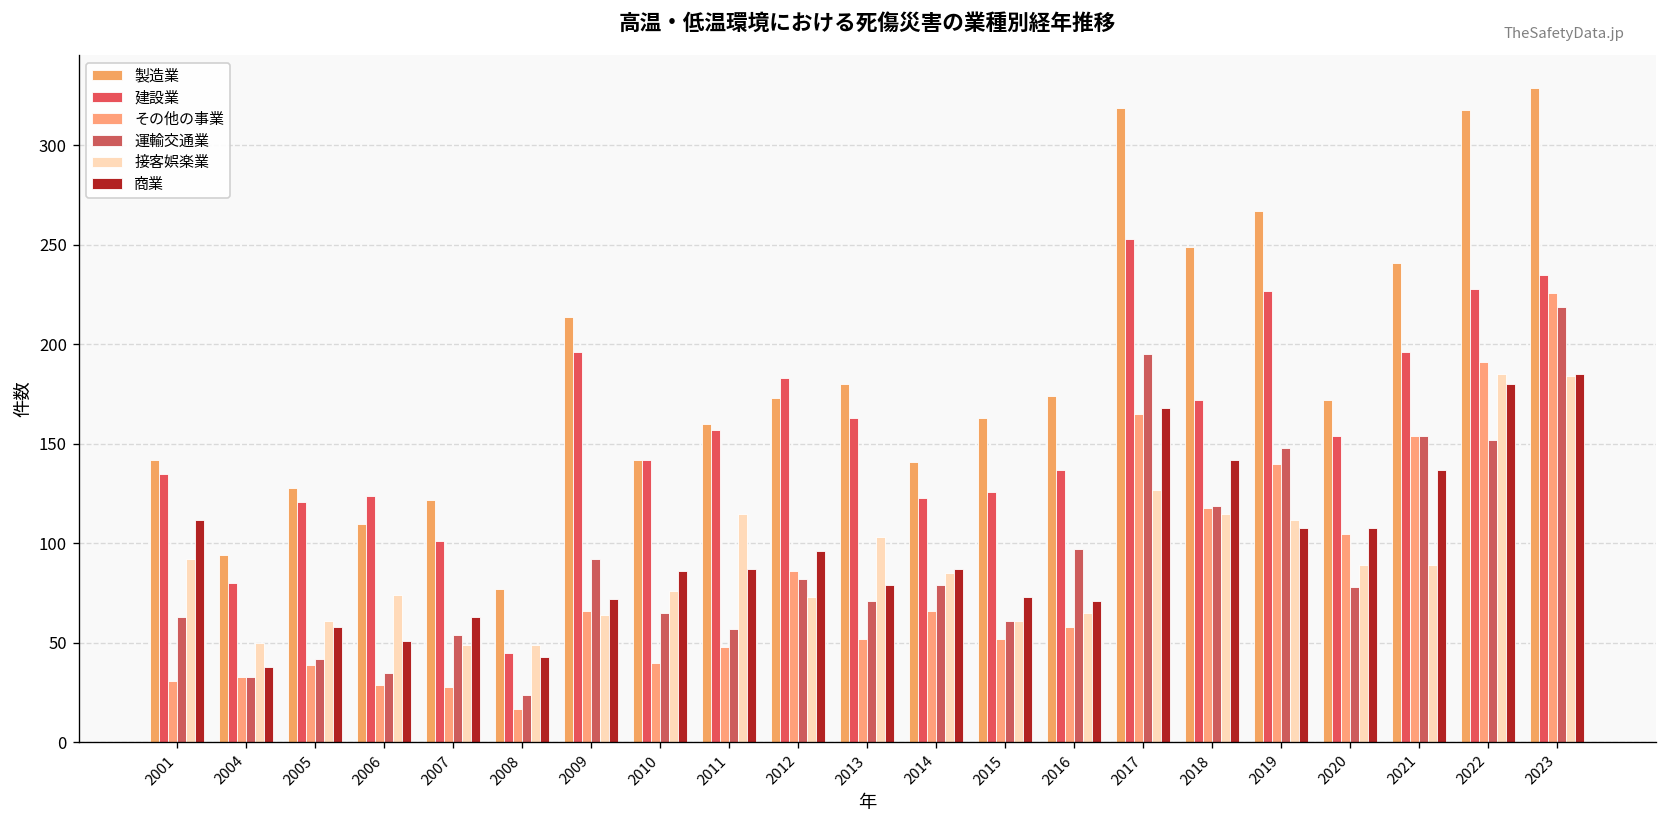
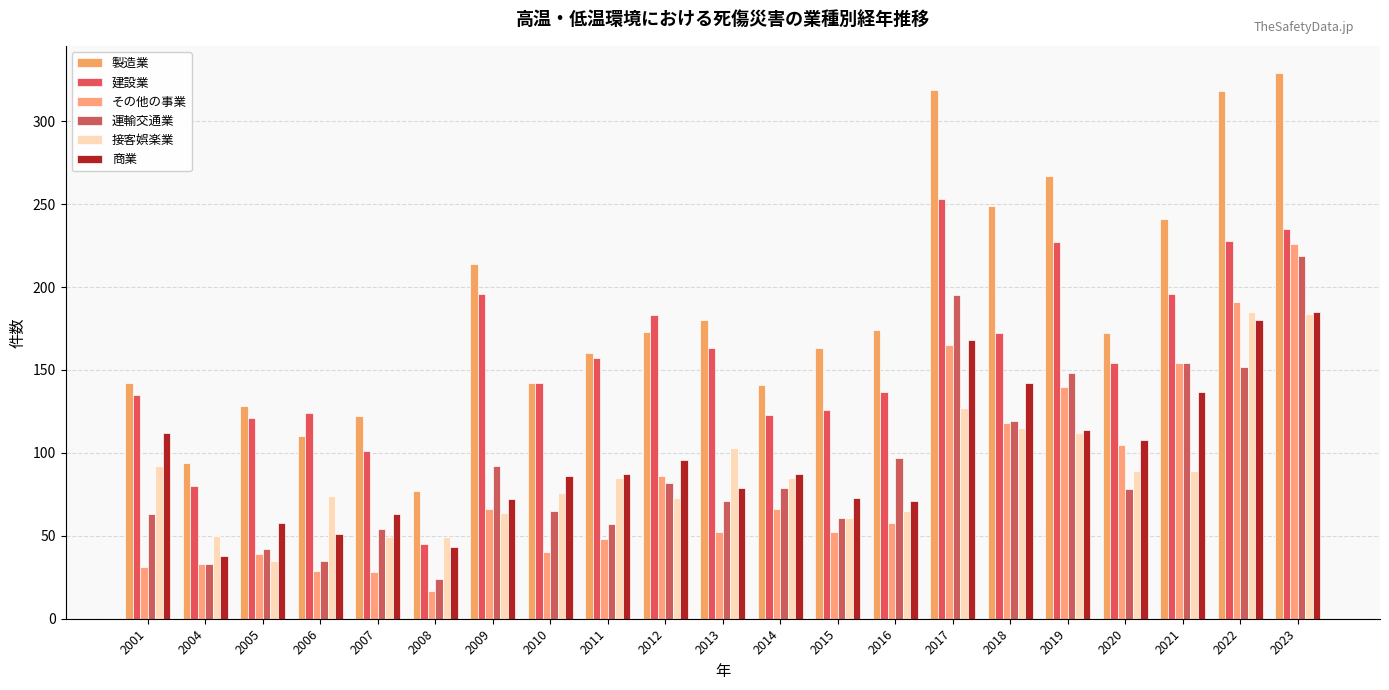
  {
    "接客娯楽業": {
      "2001": 92,
      "2004": 50,
-     "2005": 61,
+     "2005": 35,
      "2006": 74,
      "2007": 49,
      "2008": 49,
      "2009": 64,
      "2010": 76,
-     "2011": 115,
+     "2011": 85,
      "2012": 73,
      "2013": 103,
      "2014": 85,
      "2015": 61,
      "2016": 65,
      "2017": 127,
      "2018": 115,
      "2019": 112,
      "2020": 89,
      "2021": 89,
      "2022": 185,
      "2023": 184
    },
    "商業": {
      "2001": 112,
      "2004": 38,
      "2005": 58,
      "2006": 51,
      "2007": 63,
      "2008": 43,
      "2009": 72,
      "2010": 86,
      "2011": 87,
      "2012": 96,
      "2013": 79,
      "2014": 87,
      "2015": 73,
      "2016": 71,
      "2017": 168,
      "2018": 142,
-     "2019": 108,
+     "2019": 114,
      "2020": 108,
      "2021": 137,
      "2022": 180,
      "2023": 185
    }
  }
